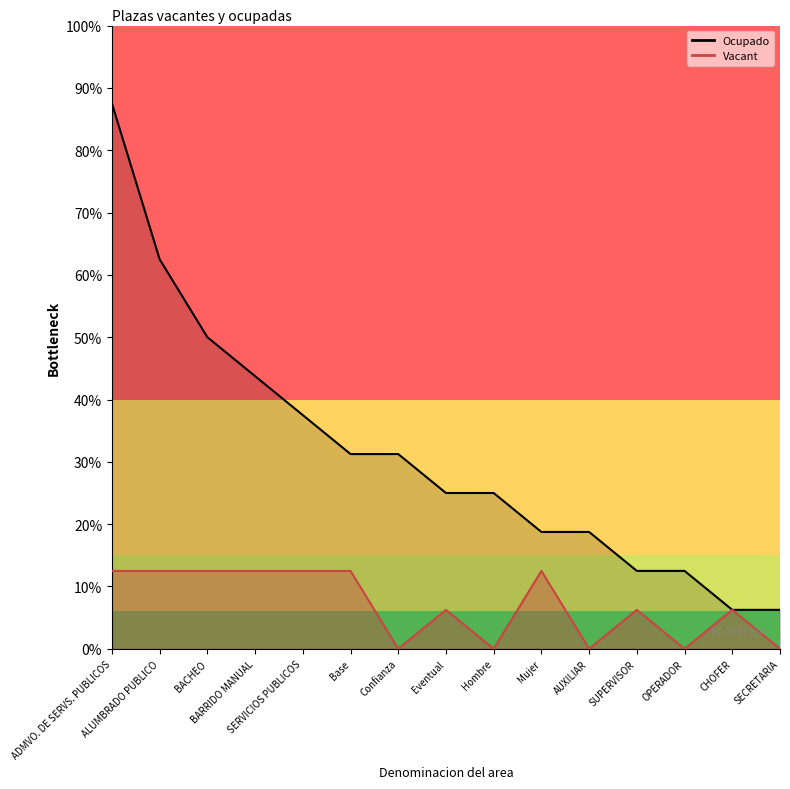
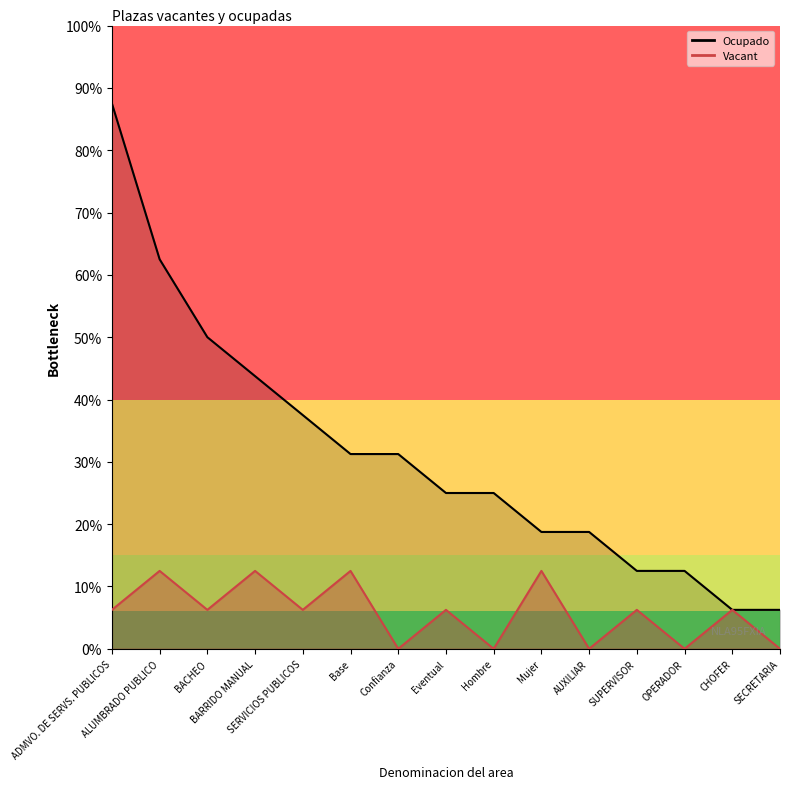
  {
    "Ocupado": {
      "ADMVO. DE SERVS. PUBLICOS": "88%",
      "ALUMBRADO PUBLICO": "63%",
      "BACHEO": "50%",
      "BARRIDO MANUAL": "44%",
      "SERVICIOS PUBLICOS": "38%",
      "Base": "31%",
      "Confianza": "31%",
      "Eventual": "25%",
      "Hombre": "25%",
      "Mujer": "19%",
      "AUXILIAR": "19%",
      "SUPERVISOR": "13%",
      "OPERADOR": "13%",
      "SECRETARIA": "6%"
    },
    "Vacant": {
-     "ADMVO. DE SERVS. PUBLICOS": "13%",
+     "ADMVO. DE SERVS. PUBLICOS": "6%",
      "ALUMBRADO PUBLICO": "13%",
-     "BACHEO": "13%",
+     "BACHEO": "6%",
      "BARRIDO MANUAL": "13%",
-     "SERVICIOS PUBLICOS": "13%",
+     "SERVICIOS PUBLICOS": "6%",
      "Base": "13%",
      "Confianza": "0%",
      "Eventual": "6%",
      "Hombre": "0%",
      "Mujer": "13%",
      "AUXILIAR": "0%",
      "SUPERVISOR": "6%",
      "OPERADOR": "0%",
      "SECRETARIA": "0%"
    }
  }
